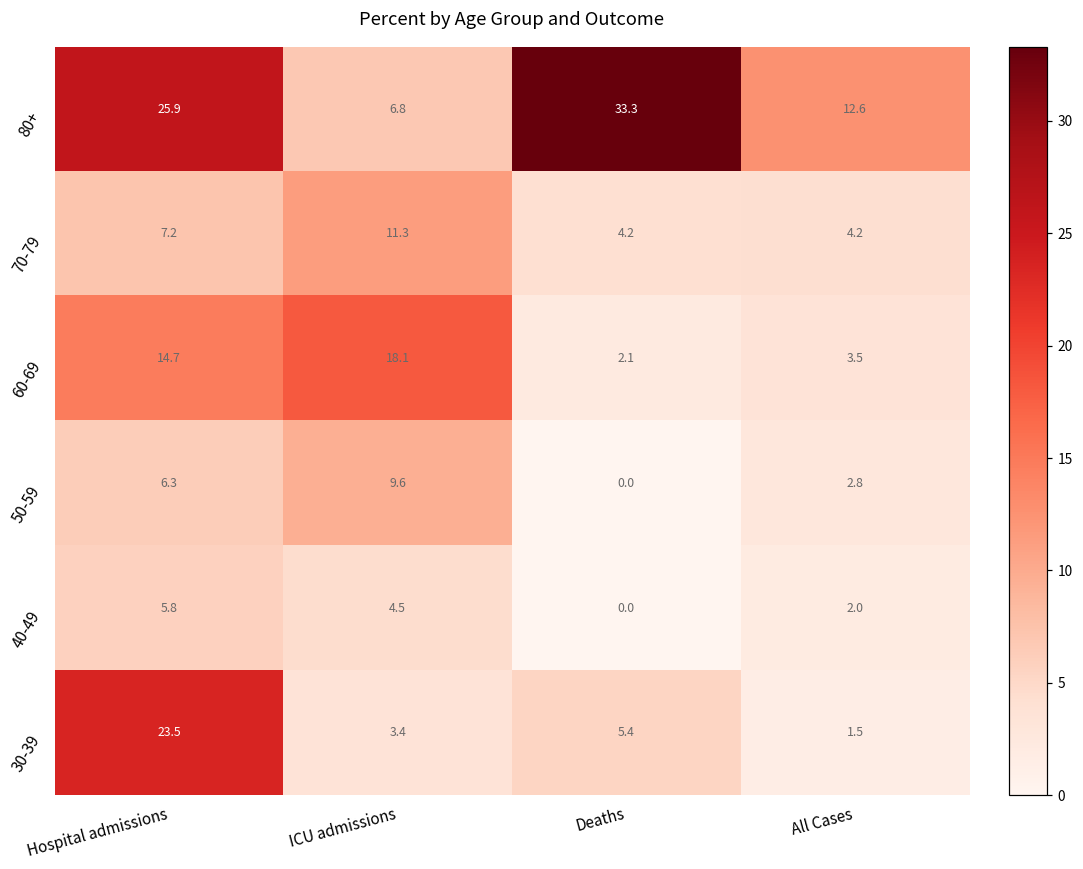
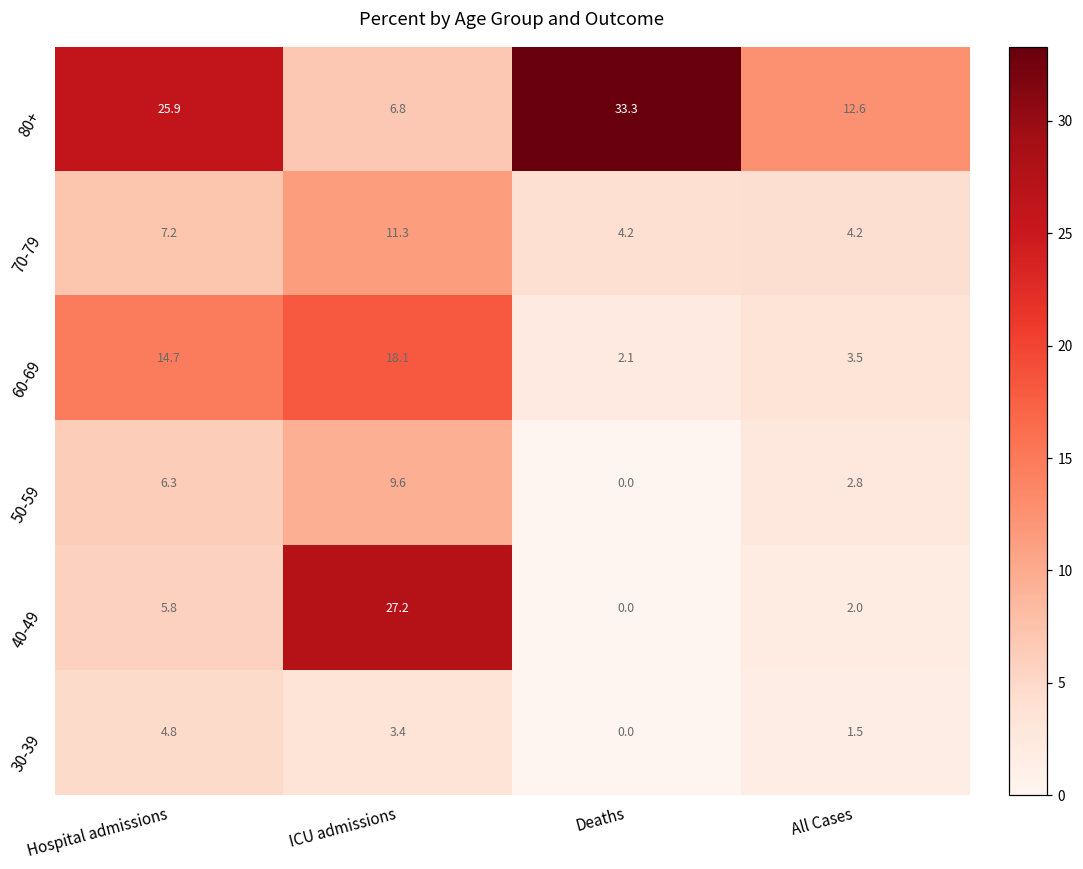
  {
    "80+": {
      "Hospital admissions": 25.9,
      "ICU admissions": 6.8,
      "Deaths": 33.3,
      "All Cases": 12.6
    },
    "70-79": {
      "Hospital admissions": 7.2,
      "ICU admissions": 11.3,
      "Deaths": 4.2,
      "All Cases": 4.2
    },
    "60-69": {
      "Hospital admissions": 14.7,
      "ICU admissions": 18.1,
      "Deaths": 2.1,
      "All Cases": 3.5
    },
    "50-59": {
      "Hospital admissions": 6.3,
      "ICU admissions": 9.6,
      "Deaths": 0.0,
      "All Cases": 2.8
    },
    "40-49": {
      "Hospital admissions": 5.8,
-     "ICU admissions": 4.5,
+     "ICU admissions": 27.2,
      "Deaths": 0.0,
      "All Cases": 2.0
    },
    "30-39": {
-     "Hospital admissions": 23.5,
+     "Hospital admissions": 4.8,
      "ICU admissions": 3.4,
-     "Deaths": 5.4,
+     "Deaths": 0.0,
      "All Cases": 1.5
    }
  }
